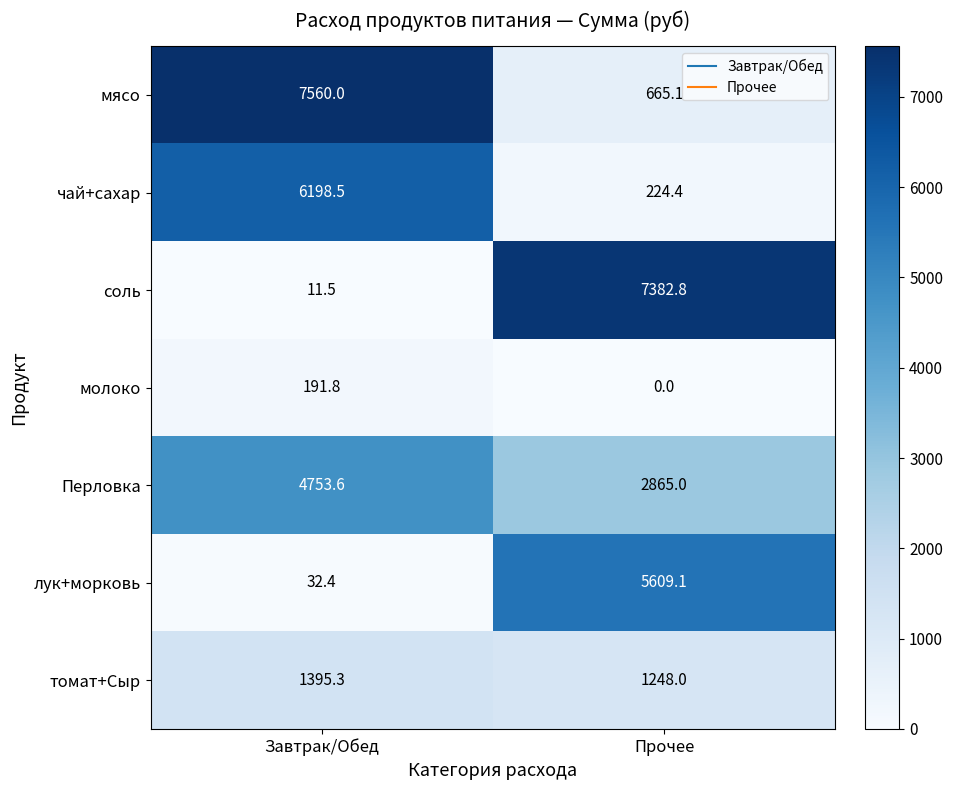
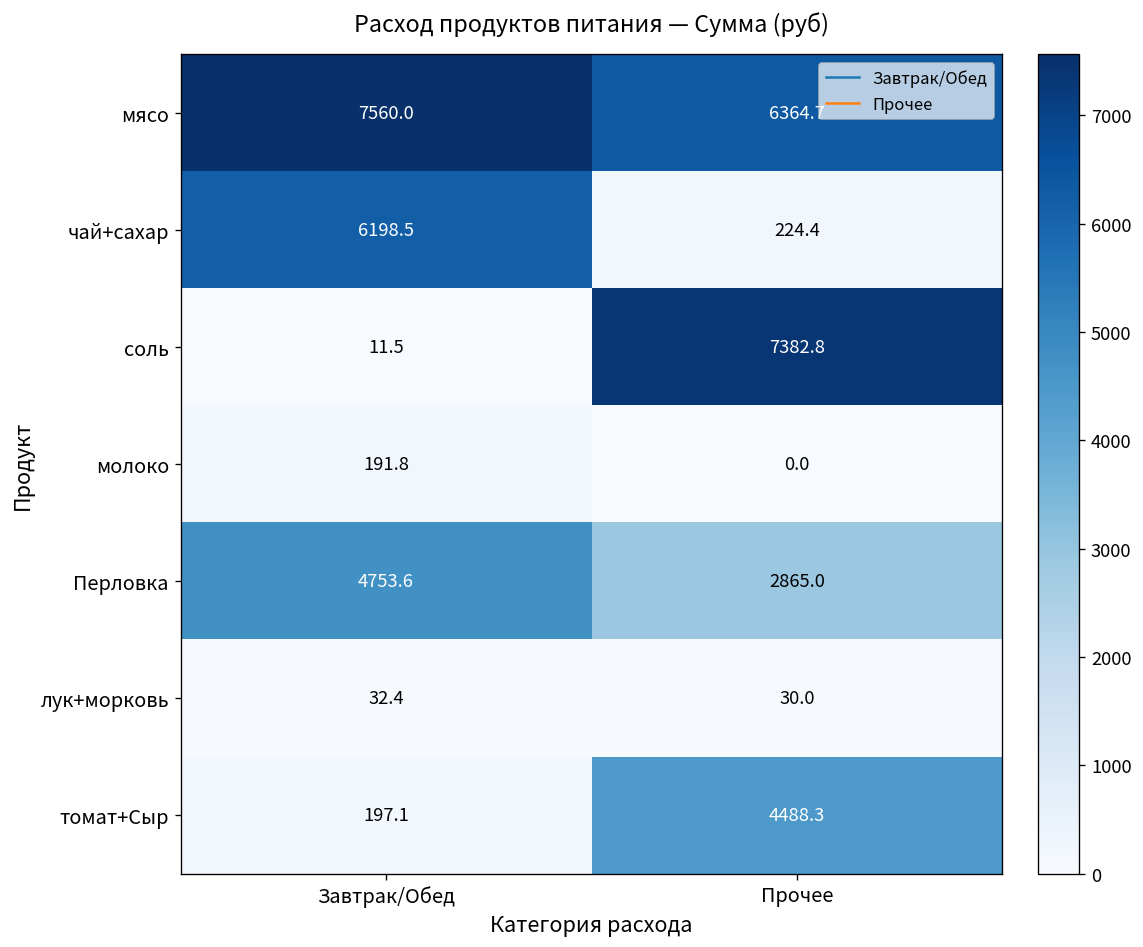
  {
    "мясо": {
      "Завтрак/Обед": 7560.0,
-     "Прочее": 665.1
+     "Прочее": 6364.7
    },
    "чай+сахар": {
      "Завтрак/Обед": 6198.5,
      "Прочее": 224.4
    },
    "соль": {
      "Завтрак/Обед": 11.5,
      "Прочее": 7382.8
    },
    "молоко": {
      "Завтрак/Обед": 191.8,
      "Прочее": 0.0
    },
    "Перловка": {
      "Завтрак/Обед": 4753.6,
      "Прочее": 2865.0
    },
    "лук+морковь": {
      "Завтрак/Обед": 32.4,
-     "Прочее": 5609.1
+     "Прочее": 30.0
    },
    "томат+Сыр": {
-     "Завтрак/Обед": 1395.3,
-     "Прочее": 1248.0
+     "Завтрак/Обед": 197.1,
+     "Прочее": 4488.3
    }
  }
